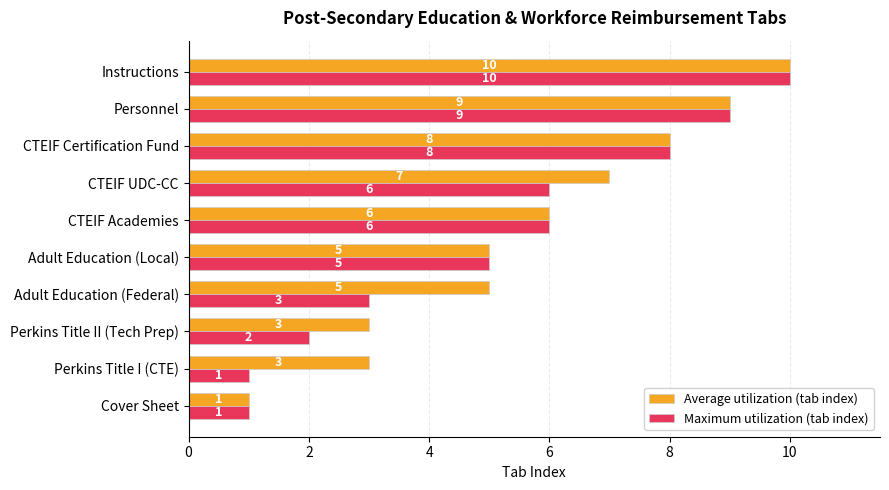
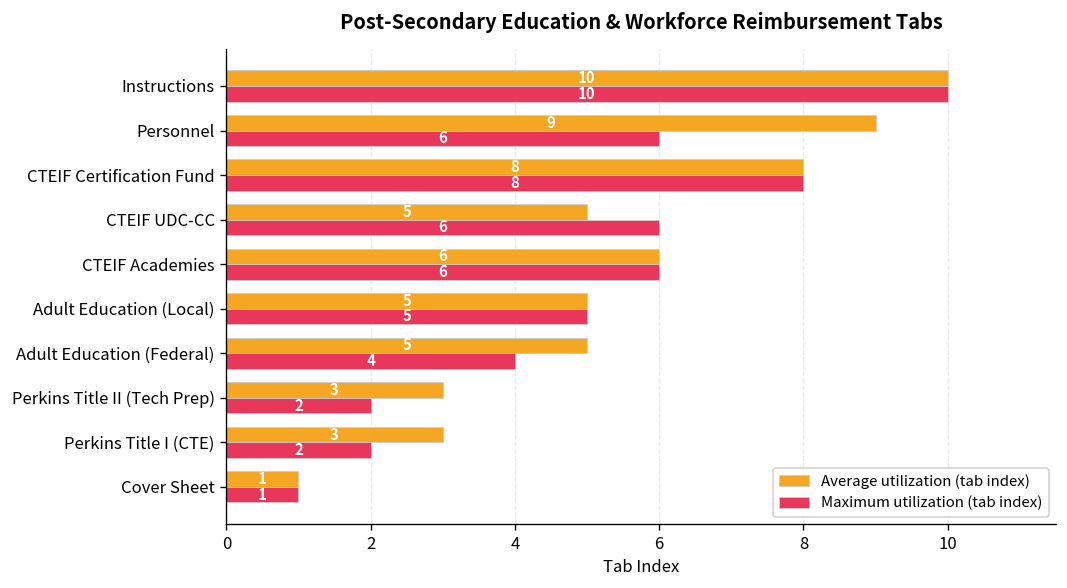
  {
    "Average utilization (tab index)": {
      "Instructions": 10,
      "Personnel": 9,
      "CTEIF Certification Fund": 8,
-     "CTEIF UDC-CC": 7,
+     "CTEIF UDC-CC": 5,
      "CTEIF Academies": 6,
      "Adult Education (Local)": 5,
      "Adult Education (Federal)": 5,
      "Perkins Title II (Tech Prep)": 3,
      "Perkins Title I (CTE)": 3,
      "Cover Sheet": 1
    },
    "Maximum utilization (tab index)": {
      "Instructions": 10,
-     "Personnel": 9,
+     "Personnel": 6,
      "CTEIF Certification Fund": 8,
      "CTEIF UDC-CC": 6,
      "CTEIF Academies": 6,
      "Adult Education (Local)": 5,
-     "Adult Education (Federal)": 3,
+     "Adult Education (Federal)": 4,
      "Perkins Title II (Tech Prep)": 2,
-     "Perkins Title I (CTE)": 1,
+     "Perkins Title I (CTE)": 2,
      "Cover Sheet": 1
    }
  }
